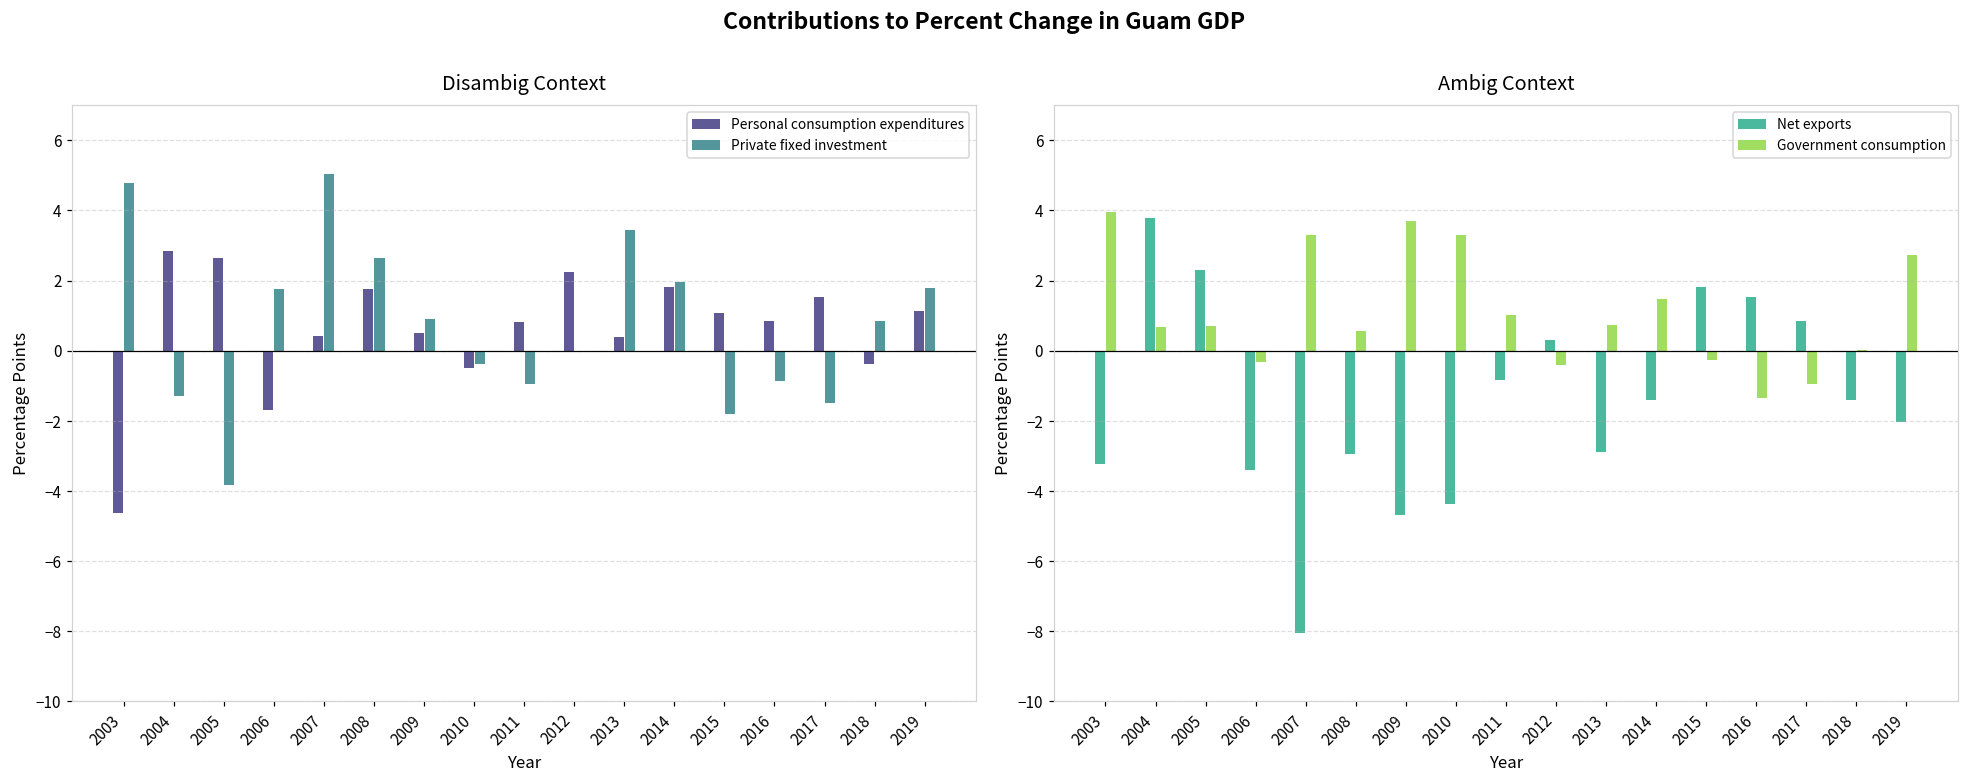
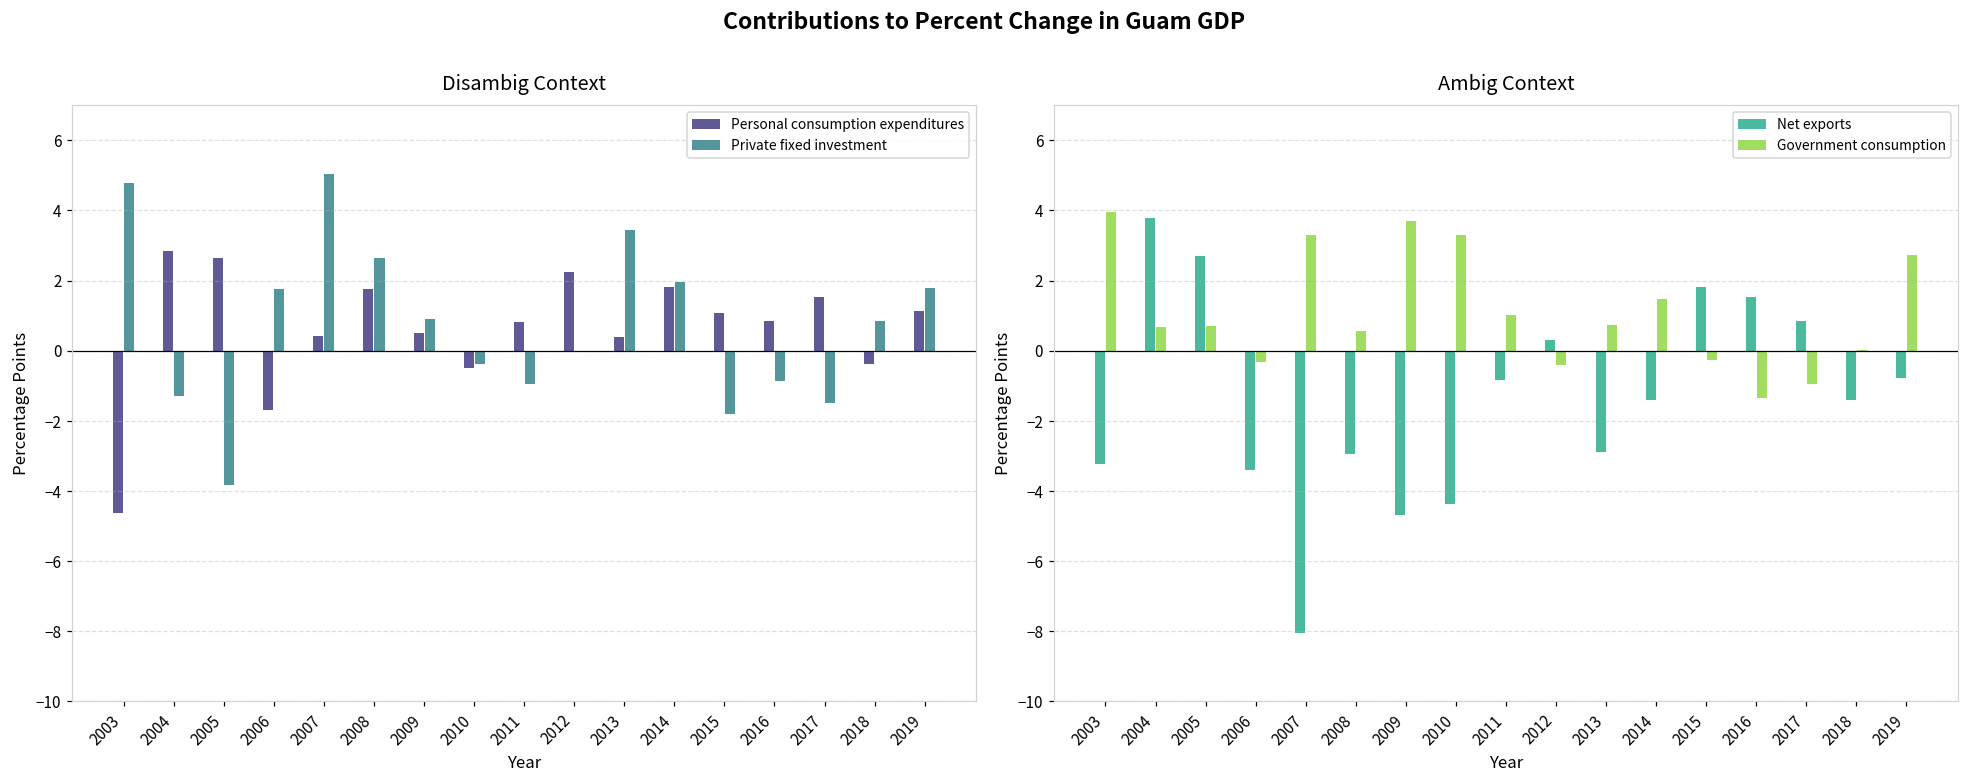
  {
    "Disambig Context": {
      "Personal consumption expenditures": {
        "2003": -4.6,
        "2004": 2.8,
        "2005": 2.6,
        "2006": -1.7,
        "2007": 0.4,
        "2008": 1.8,
        "2009": 0.5,
        "2010": -0.5,
        "2011": 0.8,
        "2012": 2.3,
        "2013": 0.4,
        "2014": 1.8,
        "2015": 1.1,
        "2016": 0.9,
        "2017": 1.5,
        "2018": -0.4,
        "2019": 1.1
      },
      "Private fixed investment": {
        "2003": 4.8,
        "2004": -1.3,
        "2005": -3.8,
        "2006": 1.8,
        "2007": 5.0,
        "2008": 2.7,
        "2009": 0.9,
        "2010": -0.4,
        "2011": -1.0,
        "2013": 3.4,
        "2014": 2.0,
        "2015": -1.8,
        "2016": -0.9,
        "2017": -1.5,
        "2018": 0.9,
        "2019": 1.8
      }
    },
    "Ambig Context": {
      "Net exports": {
        "2003": -3.2,
        "2004": 3.8,
-       "2005": 2.3,
+       "2005": 2.7,
        "2006": -3.4,
        "2007": -8.0,
        "2008": -2.9,
        "2009": -4.7,
        "2010": -4.4,
        "2011": -0.8,
        "2012": 0.3,
        "2013": -2.9,
        "2014": -1.4,
        "2015": 1.8,
        "2016": 1.5,
        "2017": 0.8,
        "2018": -1.4,
-       "2019": -2.0
+       "2019": -0.8
      },
      "Government consumption": {
        "2003": 4.0,
        "2004": 0.7,
        "2005": 0.7,
        "2006": -0.3,
        "2007": 3.3,
        "2008": 0.6,
        "2009": 3.7,
        "2010": 3.3,
        "2011": 1.0,
        "2012": -0.4,
        "2013": 0.7,
        "2014": 1.5,
        "2015": -0.3,
        "2016": -1.4,
        "2017": -0.9,
        "2019": 2.7
      }
    }
  }
